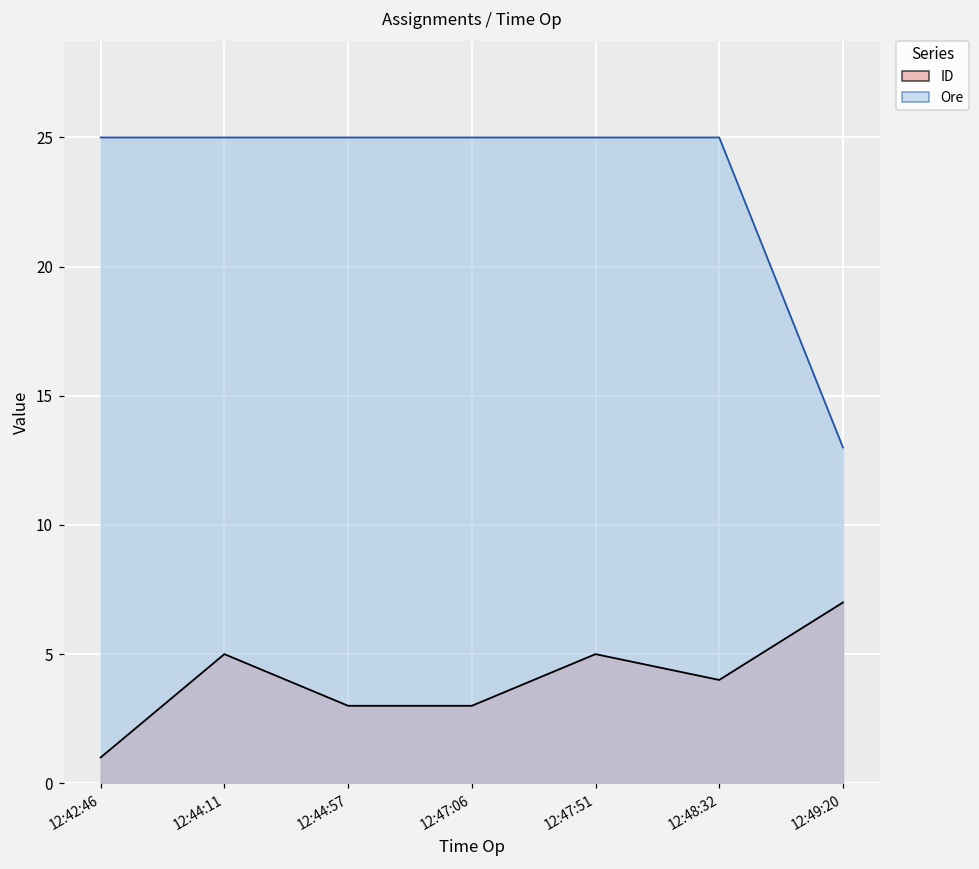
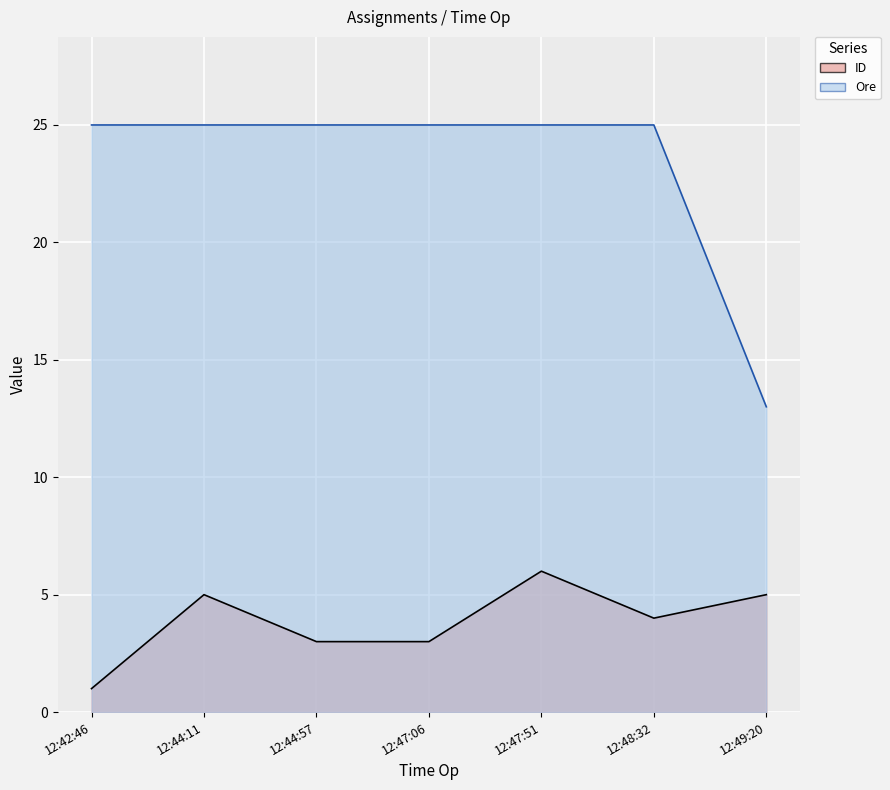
  {
    "ID": {
      "12:42:46": 1,
      "12:44:11": 5,
      "12:44:57": 3,
      "12:47:06": 3,
-     "12:47:51": 5,
+     "12:47:51": 6,
      "12:48:32": 4,
-     "12:49:20": 7
+     "12:49:20": 5
    },
    "Ore": {
      "12:42:46": 25,
      "12:44:11": 25,
      "12:44:57": 25,
      "12:47:06": 25,
      "12:47:51": 25,
      "12:48:32": 25,
      "12:49:20": 13
    }
  }
